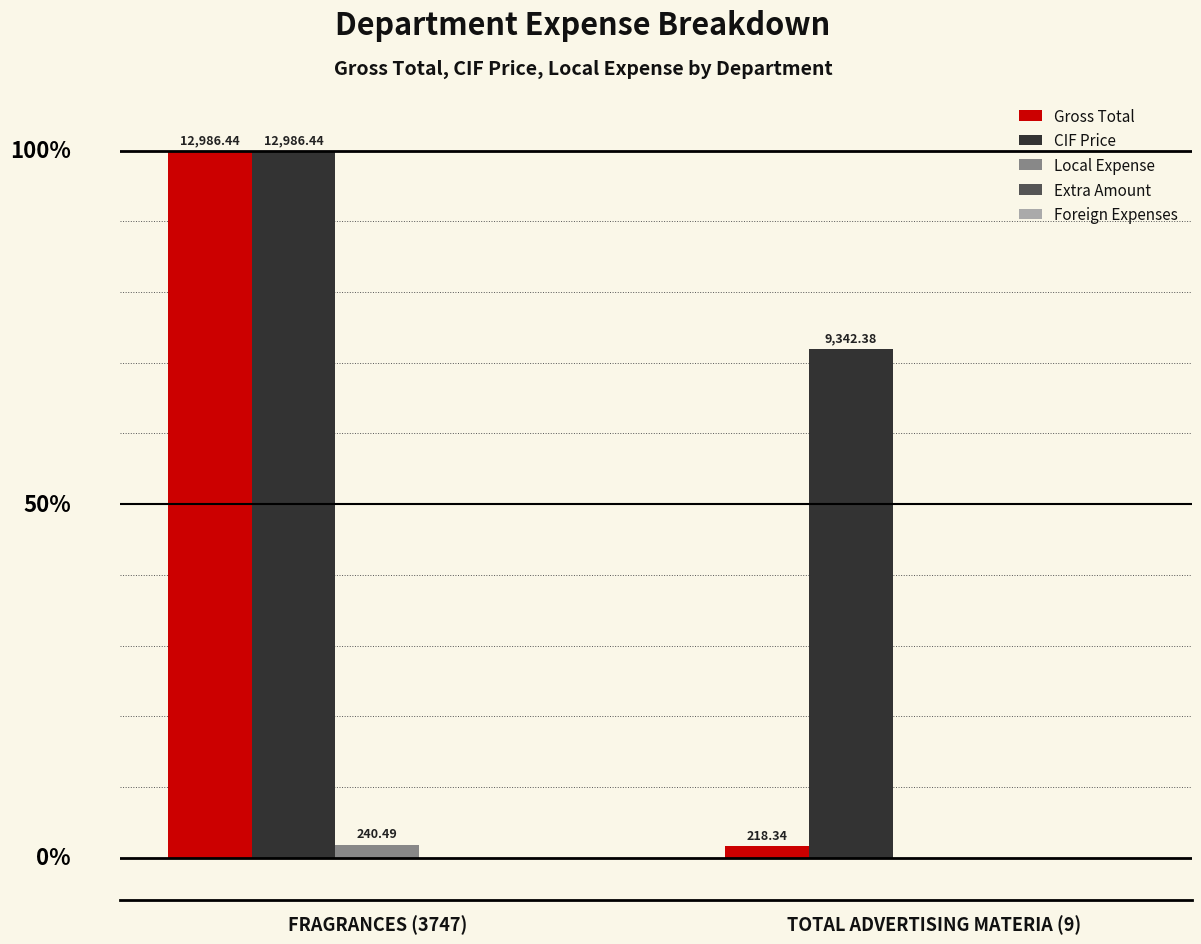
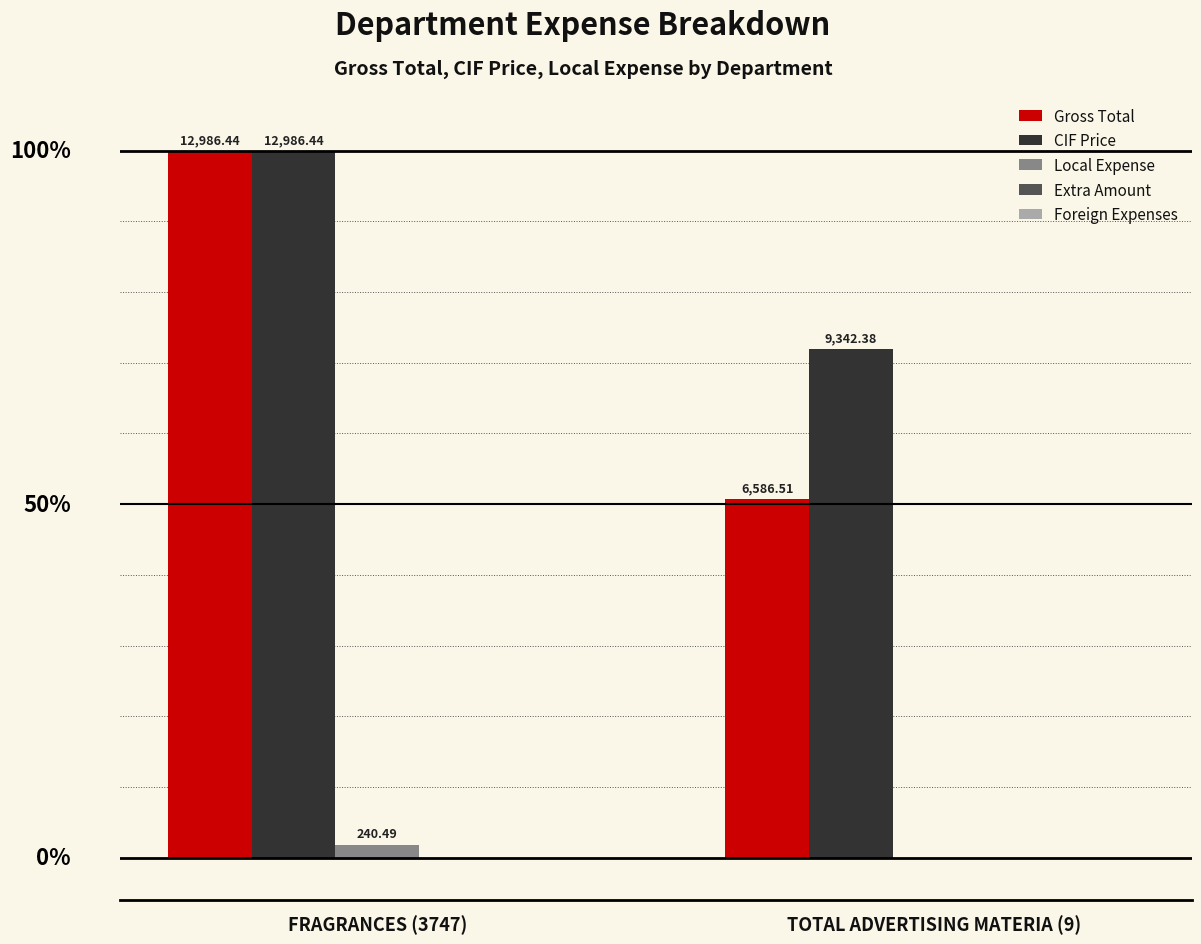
  {
    "Gross Total": {
      "FRAGRANCES (3747)": "12,986.44",
-     "TOTAL ADVERTISING MATERIA (9)": "218.34"
+     "TOTAL ADVERTISING MATERIA (9)": "6,586.51"
    }
  }
